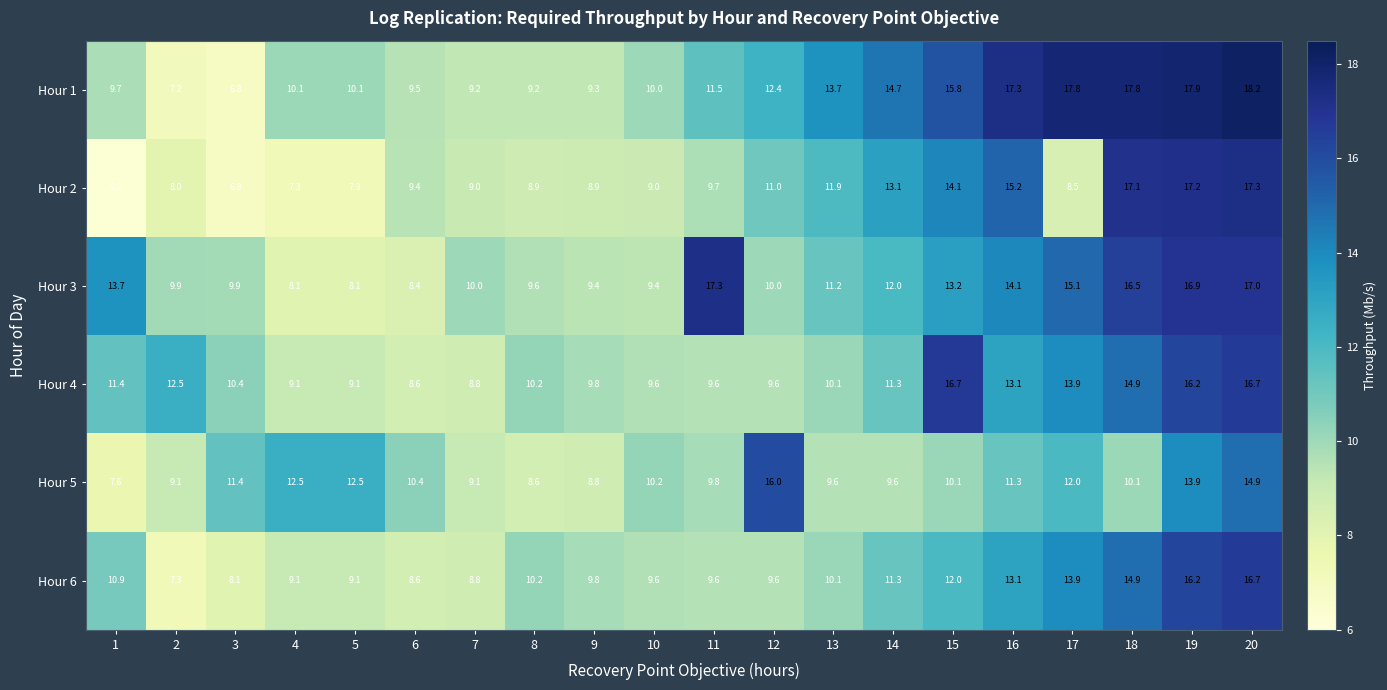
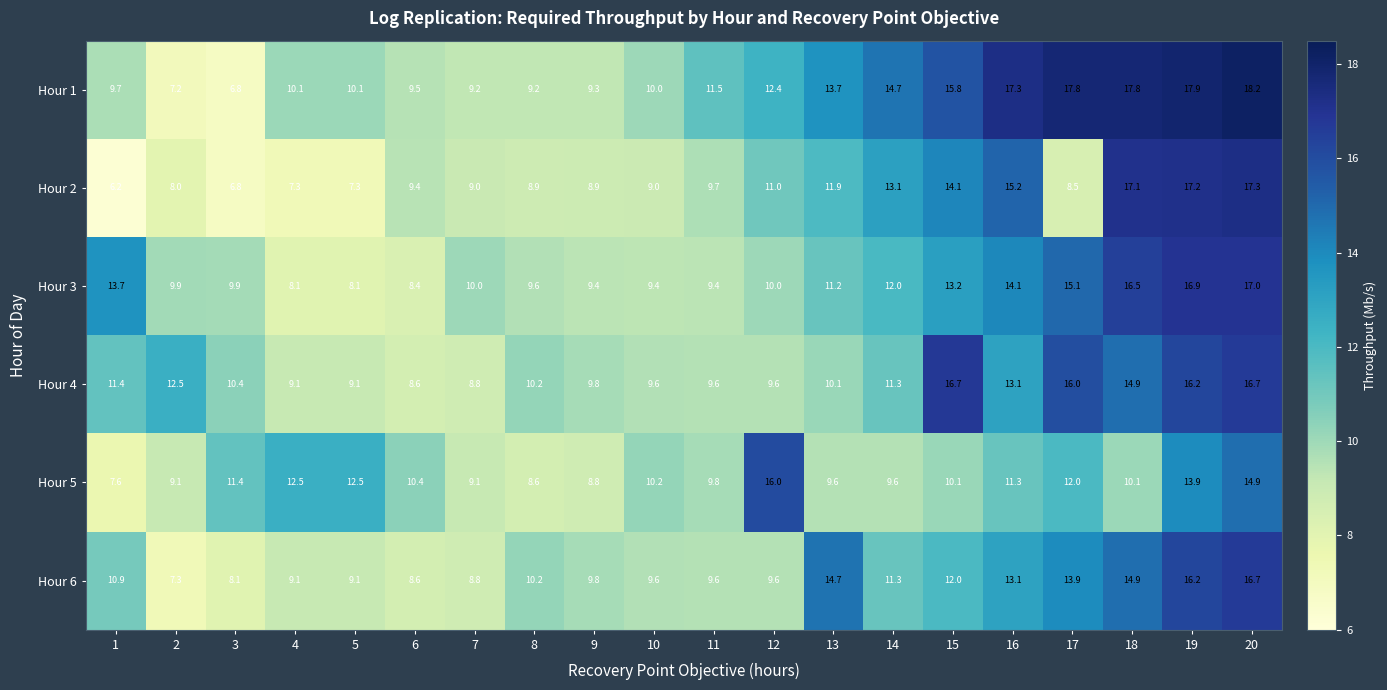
  {
    "Hour 1": {
      "1": 9.7,
      "2": 7.2,
      "3": 6.8,
      "4": 10.1,
      "5": 10.1,
      "6": 9.5,
      "7": 9.2,
      "8": 9.2,
      "9": 9.3,
      "10": 10.0,
      "11": 11.5,
      "12": 12.4,
      "13": 13.7,
      "14": 14.7,
      "15": 15.8,
      "16": 17.3,
      "17": 17.8,
      "18": 17.8,
      "19": 17.9,
      "20": 18.2
    },
    "Hour 2": {
      "2": 8.0,
      "3": 6.8,
      "4": 7.3,
      "5": 7.3,
      "6": 9.4,
      "7": 9.0,
      "8": 8.9,
      "9": 8.9,
      "10": 9.0,
      "11": 9.7,
      "12": 11.0,
      "13": 11.9,
      "14": 13.1,
      "15": 14.1,
      "16": 15.2,
      "17": 8.5,
      "18": 17.1,
      "19": 17.2,
      "20": 17.3
    },
    "Hour 3": {
      "1": 13.7,
      "2": 9.9,
      "3": 9.9,
      "4": 8.1,
      "5": 8.1,
      "6": 8.4,
      "7": 10.0,
      "8": 9.6,
      "9": 9.4,
      "10": 9.4,
-     "11": 17.3,
+     "11": 9.4,
      "12": 10.0,
      "13": 11.2,
      "14": 12.0,
      "15": 13.2,
      "16": 14.1,
      "17": 15.1,
      "18": 16.5,
      "19": 16.9,
      "20": 17.0
    },
    "Hour 4": {
      "1": 11.4,
      "2": 12.5,
      "3": 10.4,
      "4": 9.1,
      "5": 9.1,
      "6": 8.6,
      "7": 8.8,
      "8": 10.2,
      "9": 9.8,
      "10": 9.6,
      "11": 9.6,
      "12": 9.6,
      "13": 10.1,
      "14": 11.3,
      "15": 16.7,
      "16": 13.1,
-     "17": 13.9,
+     "17": 16.0,
      "18": 14.9,
      "19": 16.2,
      "20": 16.7
    },
    "Hour 5": {
      "1": 7.6,
      "2": 9.1,
      "3": 11.4,
      "4": 12.5,
      "5": 12.5,
      "6": 10.4,
      "7": 9.1,
      "8": 8.6,
      "9": 8.8,
      "10": 10.2,
      "11": 9.8,
      "12": 16.0,
      "13": 9.6,
      "14": 9.6,
      "15": 10.1,
      "16": 11.3,
      "17": 12.0,
      "18": 10.1,
      "19": 13.9,
      "20": 14.9
    },
    "Hour 6": {
      "1": 10.9,
      "2": 7.3,
      "3": 8.1,
      "4": 9.1,
      "5": 9.1,
      "6": 8.6,
      "7": 8.8,
      "8": 10.2,
      "9": 9.8,
      "10": 9.6,
      "11": 9.6,
      "12": 9.6,
-     "13": 10.1,
+     "13": 14.7,
      "14": 11.3,
      "15": 12.0,
      "16": 13.1,
      "17": 13.9,
      "18": 14.9,
      "19": 16.2,
      "20": 16.7
    }
  }
